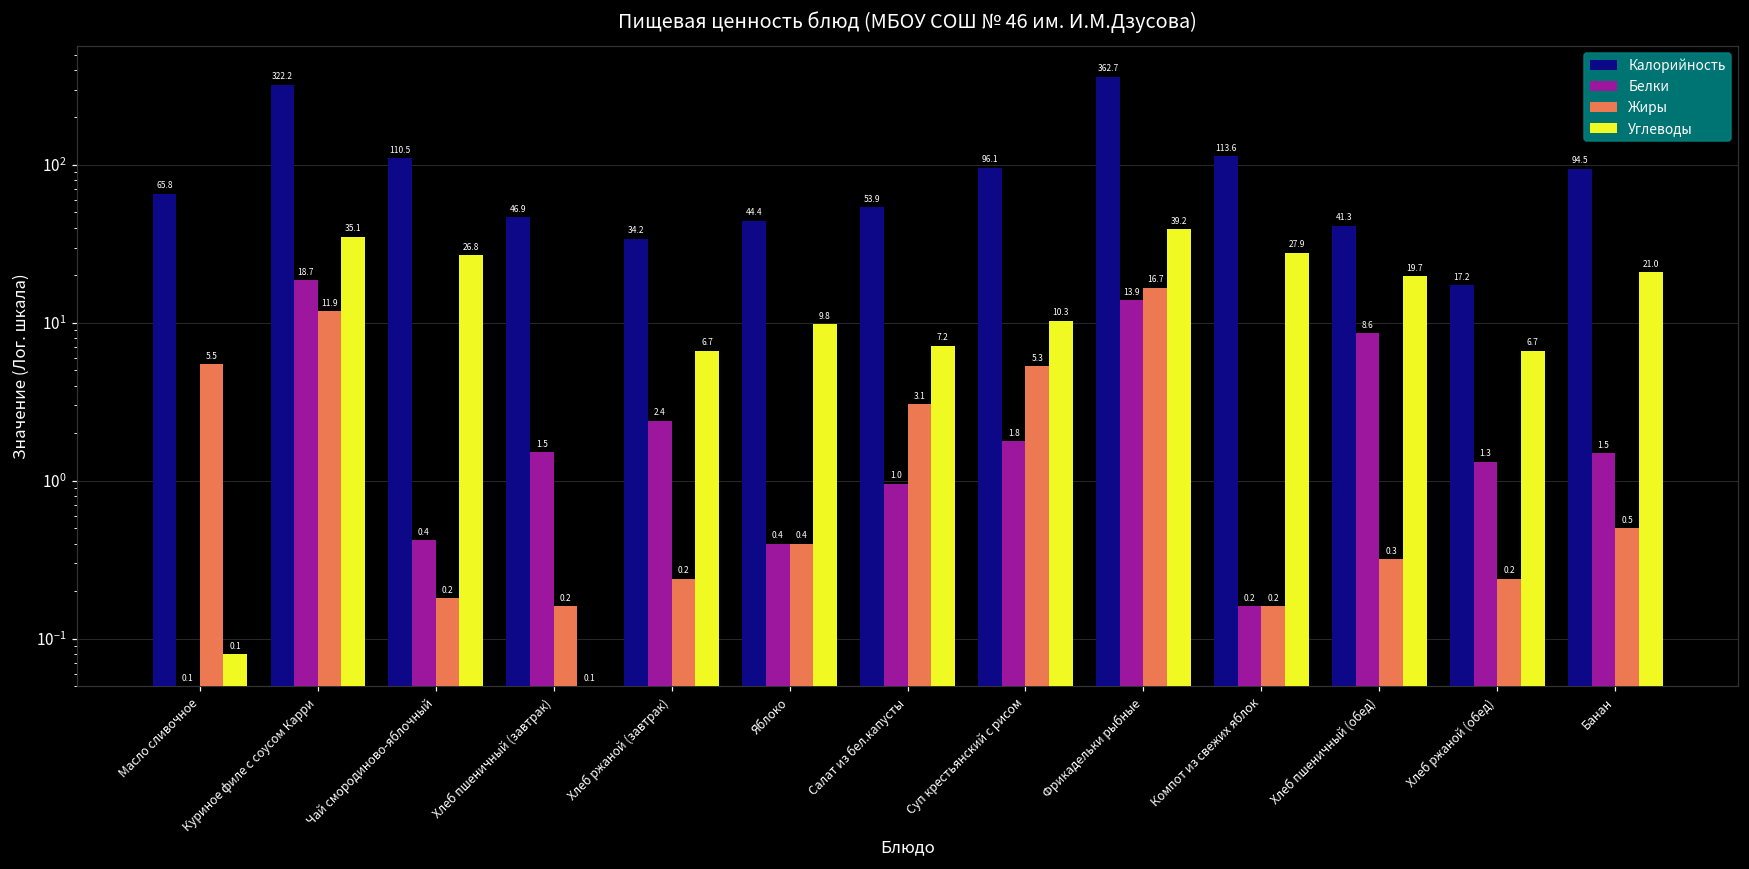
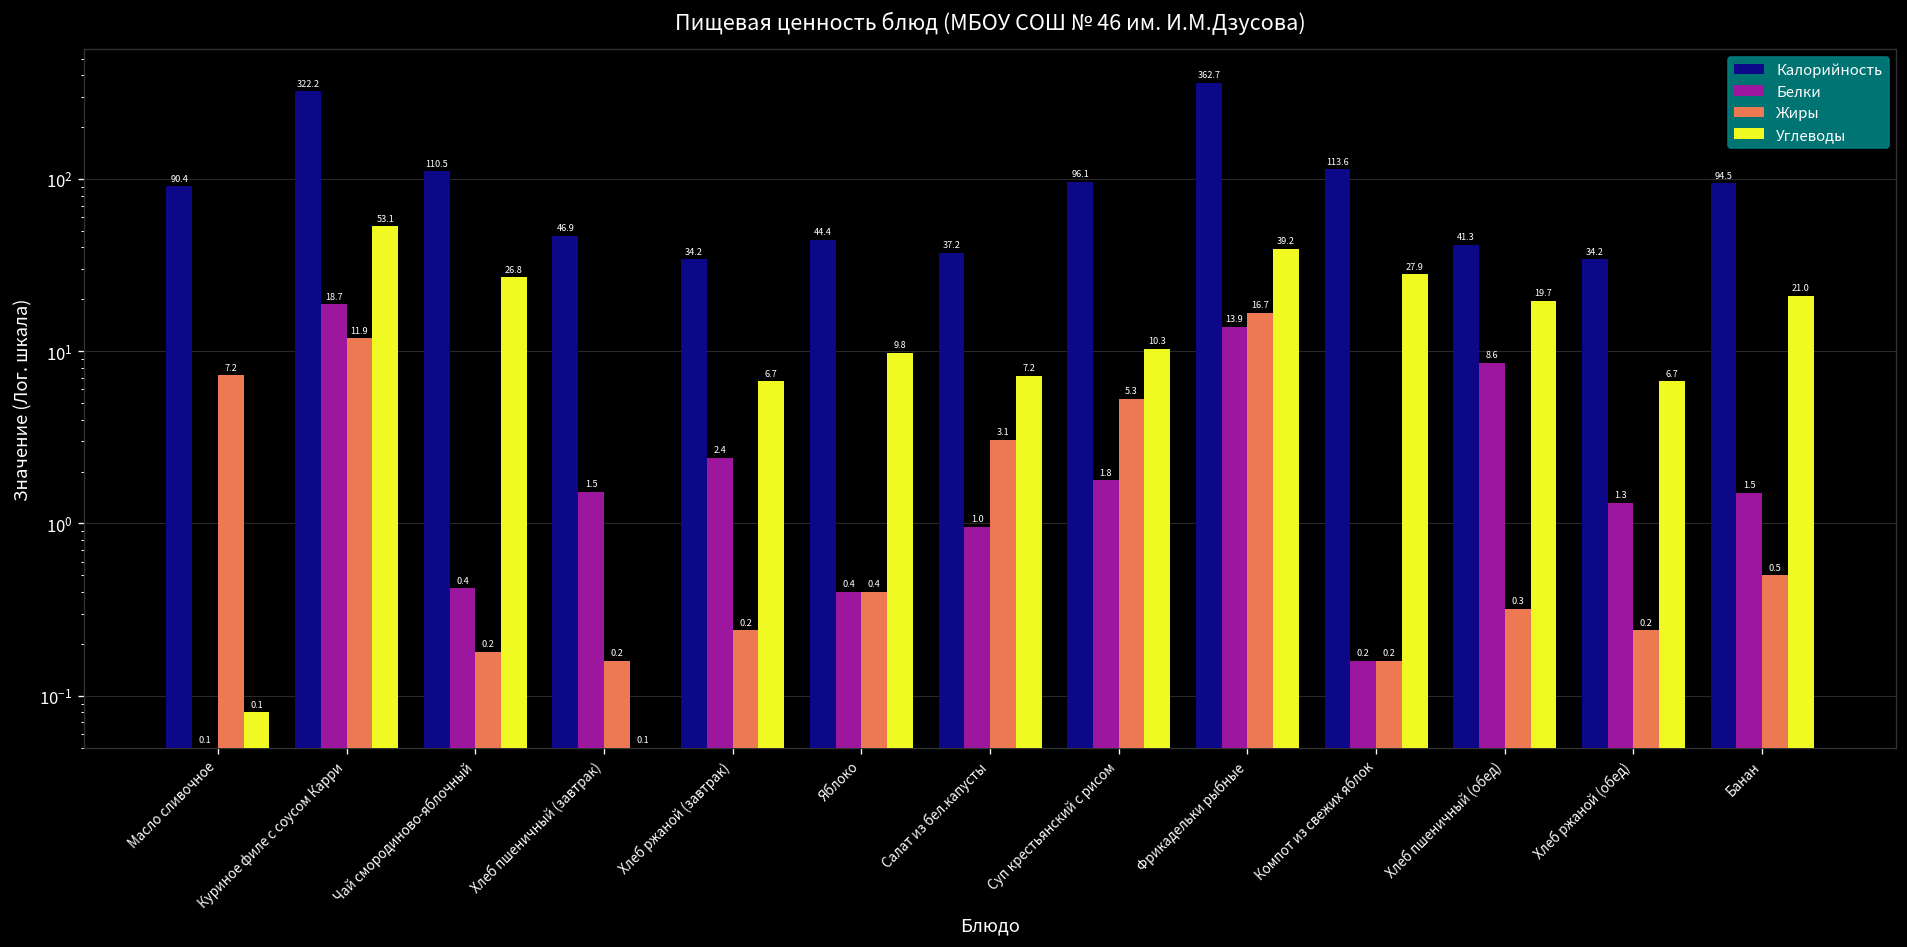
  {
    "Калорийность": {
-     "Масло сливочное": 65.8,
+     "Масло сливочное": 90.4,
      "Куриное филе с соусом Карри": 322.2,
      "Чай смородиново-яблочный": 110.5,
      "Хлеб пшеничный (завтрак)": 46.9,
      "Хлеб ржаной (завтрак)": 34.2,
      "Яблоко": 44.4,
-     "Салат из бел.капусты": 53.9,
+     "Салат из бел.капусты": 37.2,
      "Суп крестьянский с рисом": 96.1,
      "Фрикадельки рыбные": 362.7,
      "Компот из свежих яблок": 113.6,
      "Хлеб пшеничный (обед)": 41.3,
-     "Хлеб ржаной (обед)": 17.2,
+     "Хлеб ржаной (обед)": 34.2,
      "Банан": 94.5
    },
    "Белки": {
      "Масло сливочное": 0.1,
      "Куриное филе с соусом Карри": 18.7,
      "Чай смородиново-яблочный": 0.4,
      "Хлеб пшеничный (завтрак)": 1.5,
      "Хлеб ржаной (завтрак)": 2.4,
      "Яблоко": 0.4,
      "Салат из бел.капусты": 1.0,
      "Суп крестьянский с рисом": 1.8,
      "Фрикадельки рыбные": 13.9,
      "Компот из свежих яблок": 0.2,
      "Хлеб пшеничный (обед)": 8.6,
      "Хлеб ржаной (обед)": 1.3,
      "Банан": 1.5
    },
    "Жиры": {
-     "Масло сливочное": 5.5,
+     "Масло сливочное": 7.2,
      "Куриное филе с соусом Карри": 11.9,
      "Чай смородиново-яблочный": 0.2,
      "Хлеб пшеничный (завтрак)": 0.2,
      "Хлеб ржаной (завтрак)": 0.2,
      "Яблоко": 0.4,
      "Салат из бел.капусты": 3.1,
      "Суп крестьянский с рисом": 5.3,
      "Фрикадельки рыбные": 16.7,
      "Компот из свежих яблок": 0.2,
      "Хлеб пшеничный (обед)": 0.3,
      "Хлеб ржаной (обед)": 0.2,
      "Банан": 0.5
    },
    "Углеводы": {
      "Масло сливочное": 0.1,
-     "Куриное филе с соусом Карри": 35.1,
+     "Куриное филе с соусом Карри": 53.1,
      "Чай смородиново-яблочный": 26.8,
      "Хлеб пшеничный (завтрак)": 0.1,
      "Хлеб ржаной (завтрак)": 6.7,
      "Яблоко": 9.8,
      "Салат из бел.капусты": 7.2,
      "Суп крестьянский с рисом": 10.3,
      "Фрикадельки рыбные": 39.2,
      "Компот из свежих яблок": 27.9,
      "Хлеб пшеничный (обед)": 19.7,
      "Хлеб ржаной (обед)": 6.7,
      "Банан": 21.0
    }
  }
